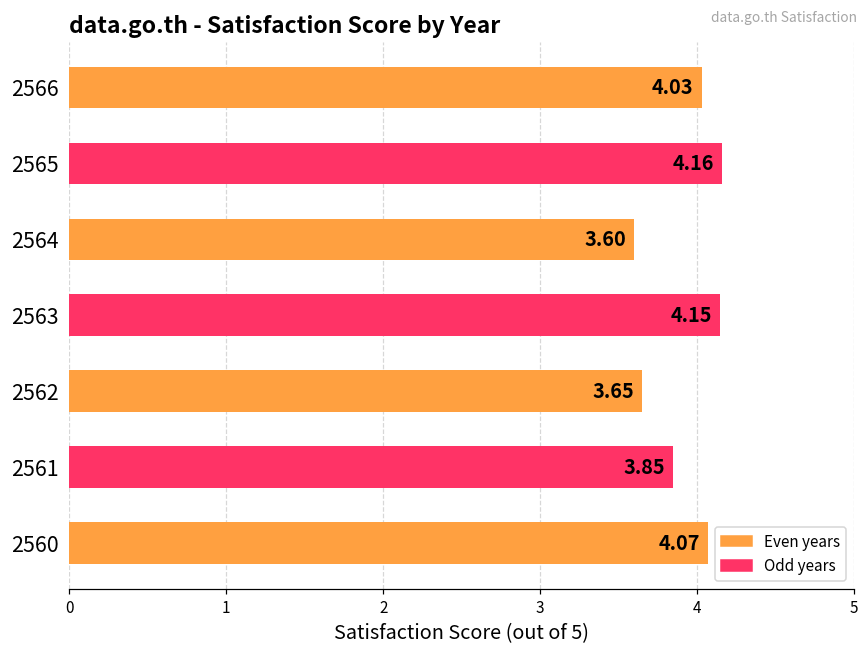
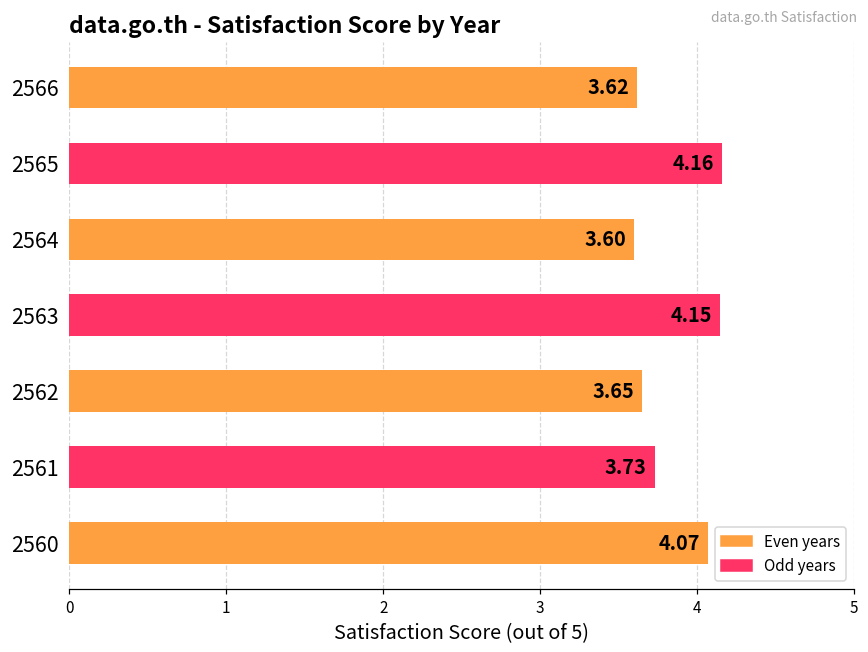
  {
-   "2566": 4.03,
+   "2566": 3.62,
    "2565": 4.16,
    "2564": 3.60,
    "2563": 4.15,
    "2562": 3.65,
-   "2561": 3.85,
+   "2561": 3.73,
    "2560": 4.07
  }
